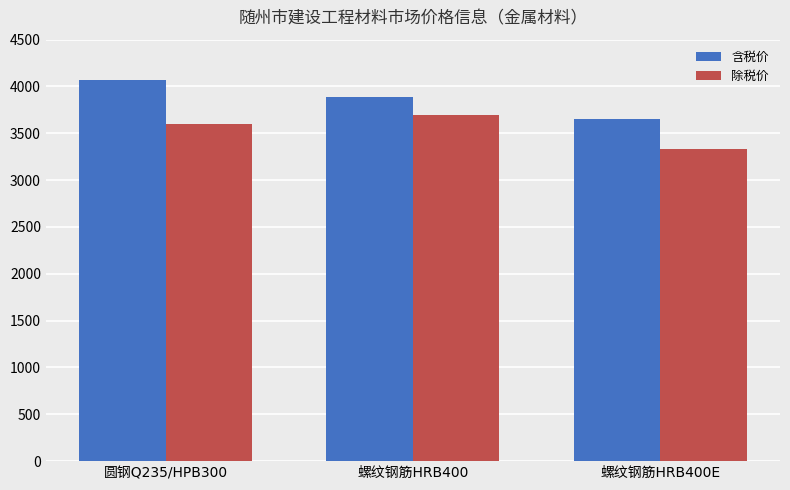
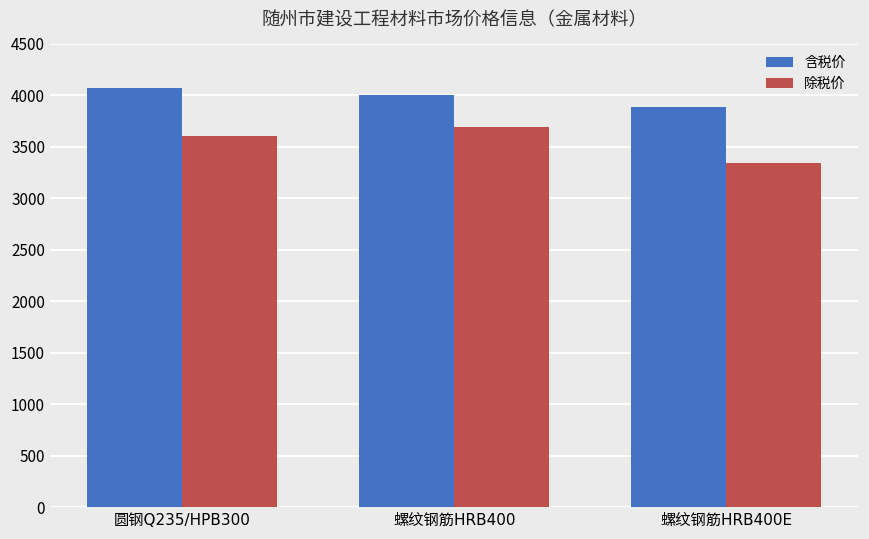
  {
    "含税价": {
      "圆钢Q235/HPB300": 4100,
-     "螺纹钢筋HRB400": 3900,
-     "螺纹钢筋HRB400E": 3700
+     "螺纹钢筋HRB400": 4000,
+     "螺纹钢筋HRB400E": 3900
    },
    "除税价": {
      "圆钢Q235/HPB300": 3600,
      "螺纹钢筋HRB400": 3700,
      "螺纹钢筋HRB400E": 3300
    }
  }
